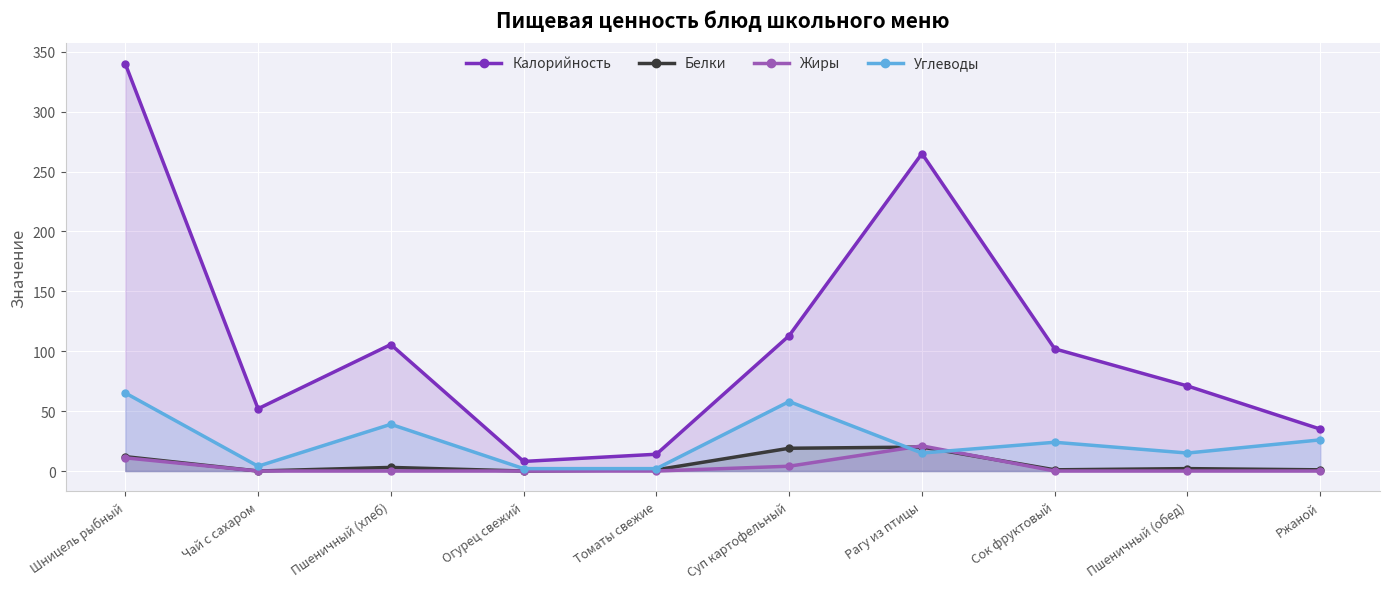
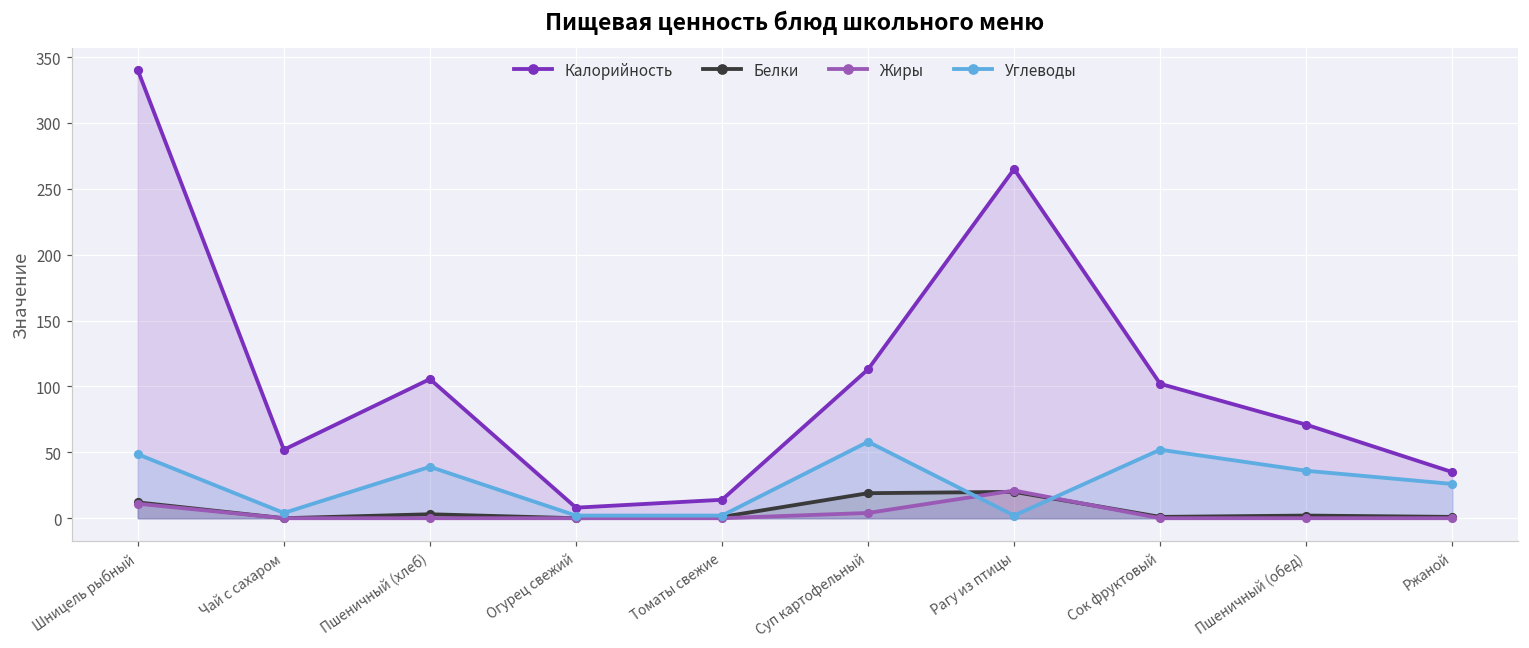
  {
    "Белки": {
      "Пшеничный (хлеб)": 3,
      "Суп картофельный": 19
    },
    "Углеводы": {
-     "Шницель рыбный": 65,
+     "Шницель рыбный": 49,
      "Чай с сахаром": 4,
      "Пшеничный (хлеб)": 39,
      "Суп картофельный": 58,
-     "Рагу из птицы": 15,
-     "Сок фруктовый": 24,
-     "Пшеничный (обед)": 15,
+     "Рагу из птицы": 2,
+     "Сок фруктовый": 52,
+     "Пшеничный (обед)": 36,
      "Ржаной": 26
    }
  }
